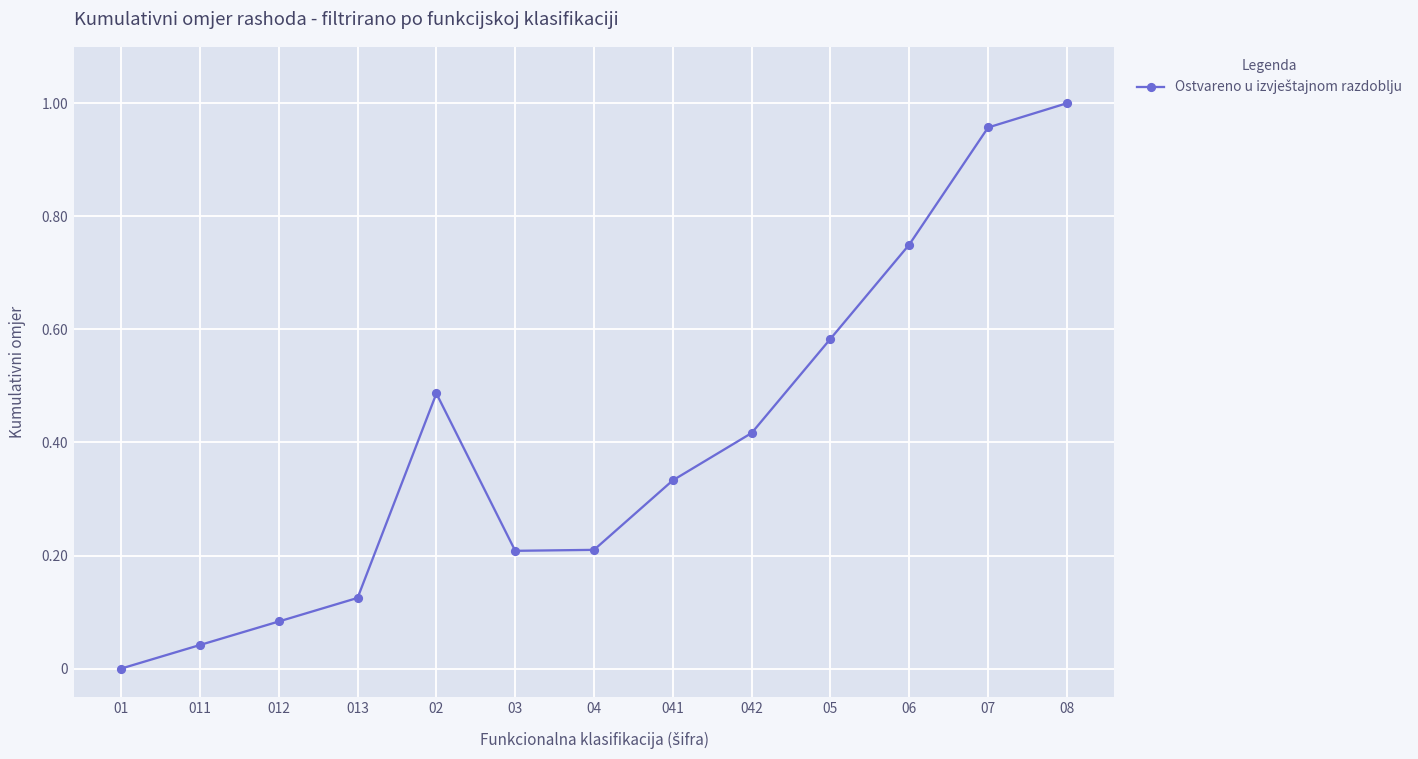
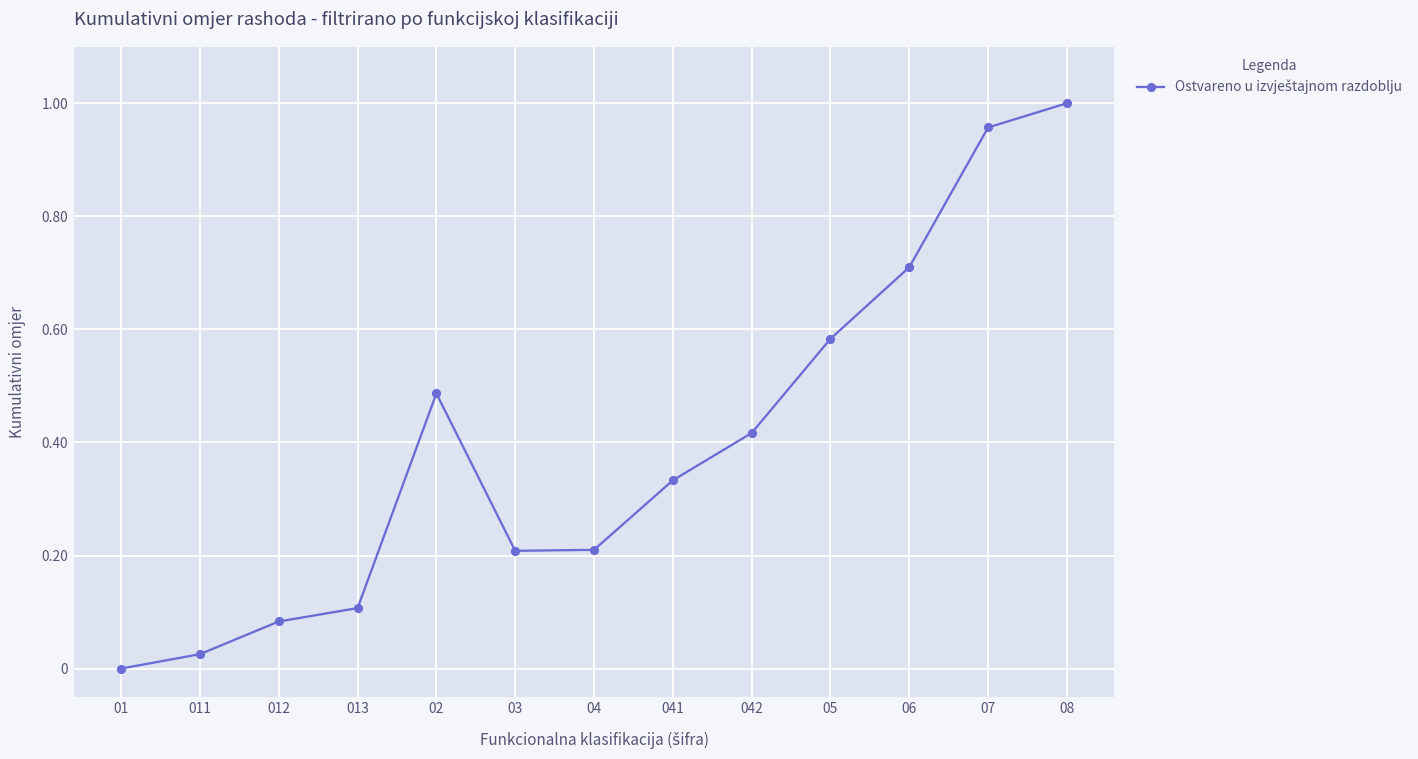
  {
    "01": 0.00,
-   "011": 0.04,
+   "011": 0.03,
    "012": 0.08,
-   "013": 0.13,
+   "013": 0.11,
    "02": 0.49,
    "03": 0.21,
    "04": 0.21,
    "041": 0.33,
    "042": 0.42,
    "05": 0.58,
-   "06": 0.75,
+   "06": 0.71,
    "07": 0.96,
    "08": 1.00
  }
